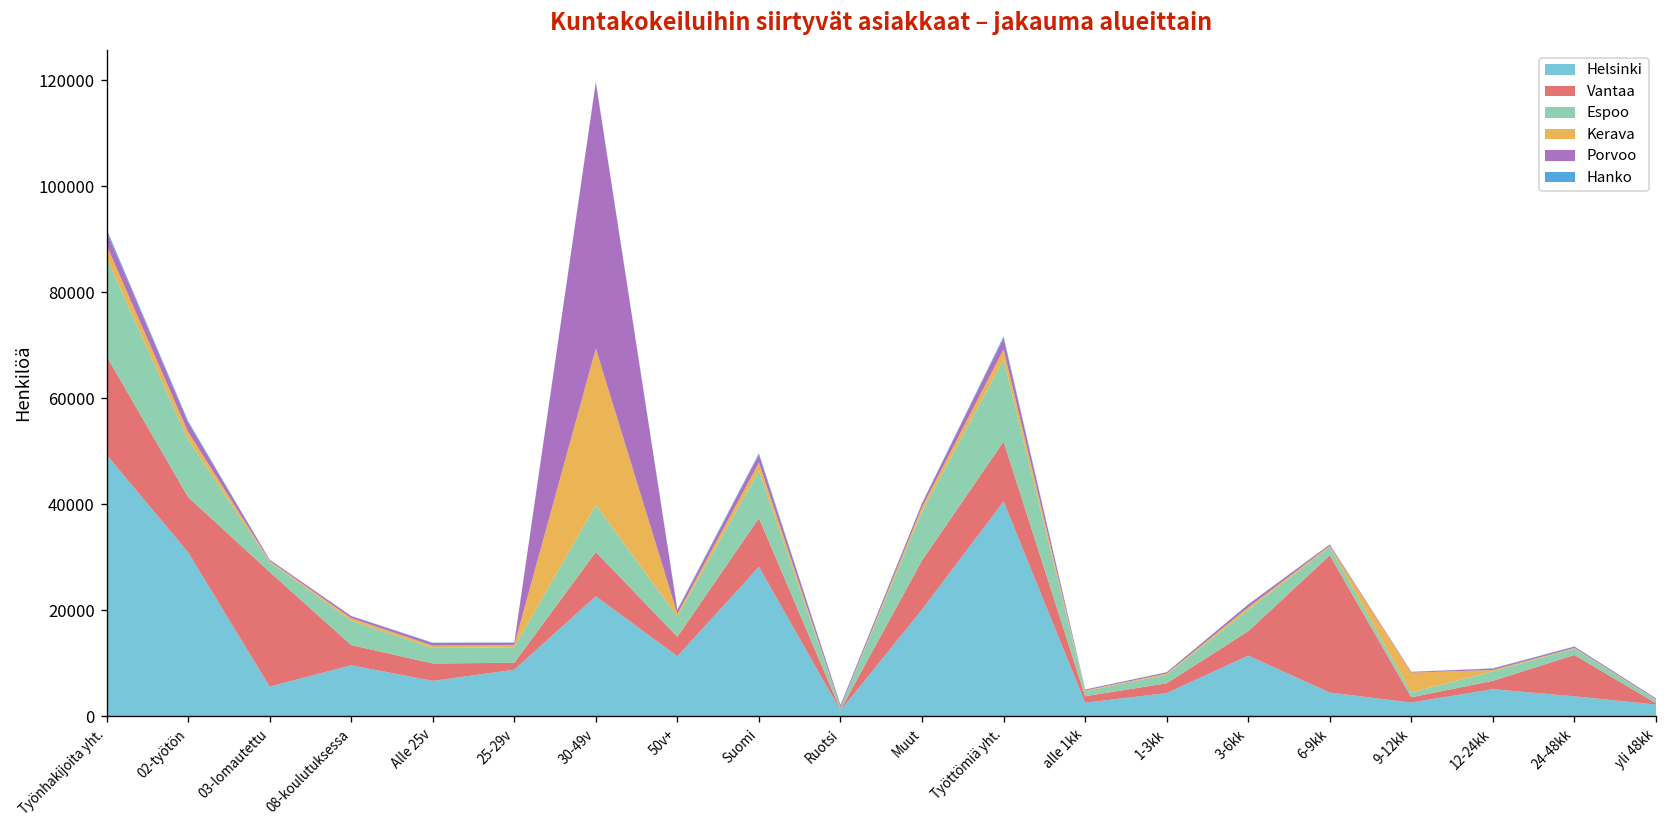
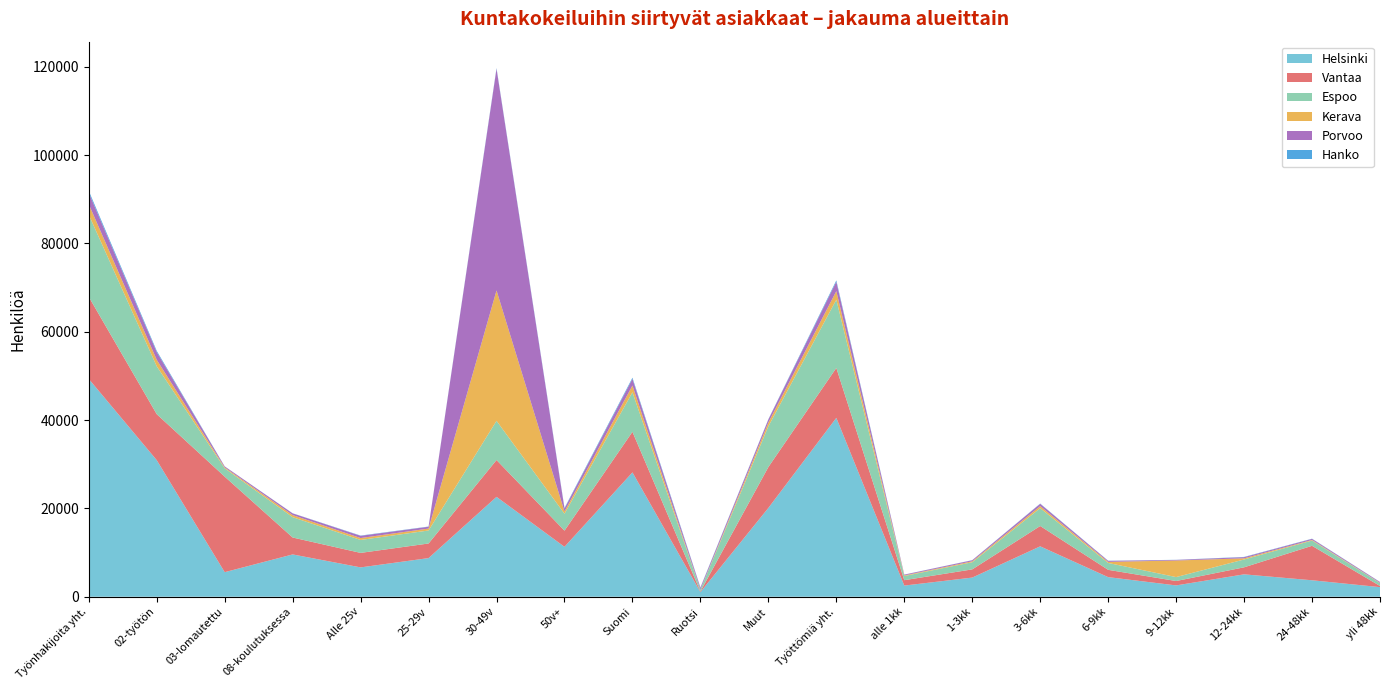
  {
    "Vantaa": {
      "Työnhakijoita yht.": 19000,
      "02-työtön": 10000,
      "03-lomautettu": 22000,
      "08-koulutuksessa": 4000,
      "Alle 25v": 3000,
-     "25-29v": 1000,
+     "25-29v": 3000,
      "30-49v": 8000,
      "50v+": 4000,
      "Suomi": 9000,
      "Muut": 9000,
      "Työttömiä yht.": 11000,
      "alle 1kk": 1000,
      "1-3kk": 2000,
      "3-6kk": 5000,
-     "6-9kk": 26000,
+     "6-9kk": 2000,
      "9-12kk": 1000,
      "12-24kk": 2000,
      "24-48kk": 8000
    },
    "Kerava": {
      "Työnhakijoita yht.": 2000,
      "02-työtön": 1000,
      "30-49v": 30000,
      "Suomi": 2000,
      "Muut": 1000,
      "Työttömiä yht.": 2000
    }
  }
